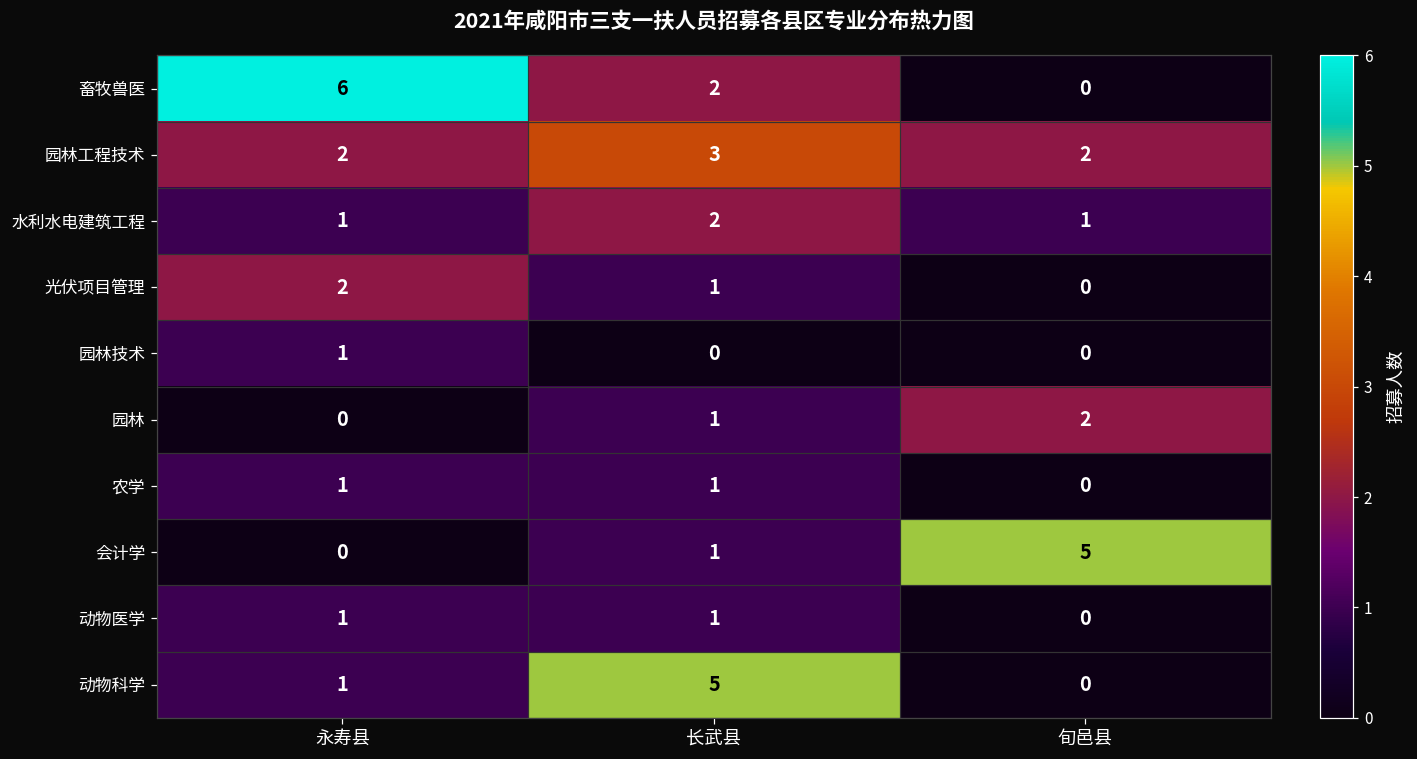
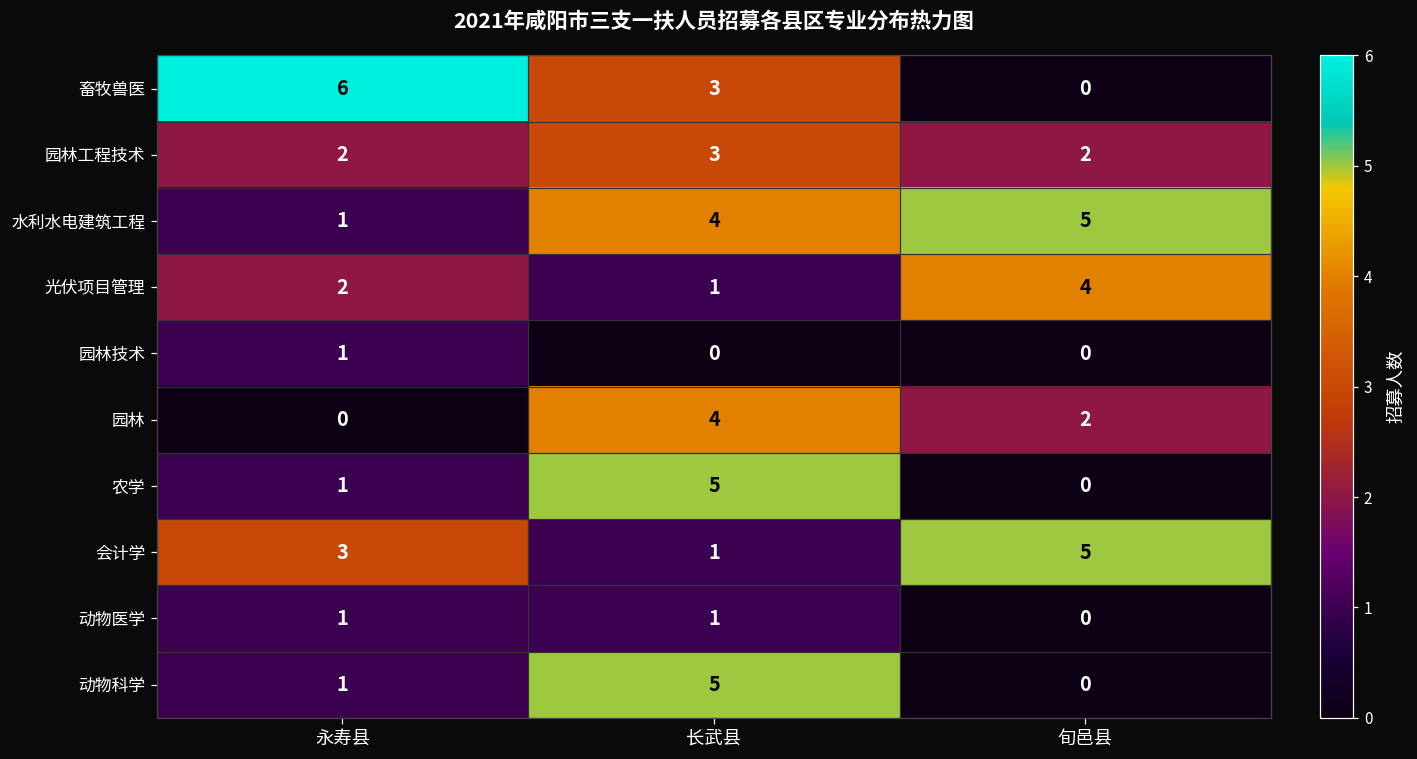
  {
    "畜牧兽医": {
      "永寿县": 6,
-     "长武县": 2,
+     "长武县": 3,
      "旬邑县": 0
    },
    "园林工程技术": {
      "永寿县": 2,
      "长武县": 3,
      "旬邑县": 2
    },
    "水利水电建筑工程": {
      "永寿县": 1,
-     "长武县": 2,
-     "旬邑县": 1
+     "长武县": 4,
+     "旬邑县": 5
    },
    "光伏项目管理": {
      "永寿县": 2,
      "长武县": 1,
-     "旬邑县": 0
+     "旬邑县": 4
    },
    "园林技术": {
      "永寿县": 1,
      "长武县": 0,
      "旬邑县": 0
    },
    "园林": {
      "永寿县": 0,
-     "长武县": 1,
+     "长武县": 4,
      "旬邑县": 2
    },
    "农学": {
      "永寿县": 1,
-     "长武县": 1,
+     "长武县": 5,
      "旬邑县": 0
    },
    "会计学": {
-     "永寿县": 0,
+     "永寿县": 3,
      "长武县": 1,
      "旬邑县": 5
    },
    "动物医学": {
      "永寿县": 1,
      "长武县": 1,
      "旬邑县": 0
    },
    "动物科学": {
      "永寿县": 1,
      "长武县": 5,
      "旬邑县": 0
    }
  }
